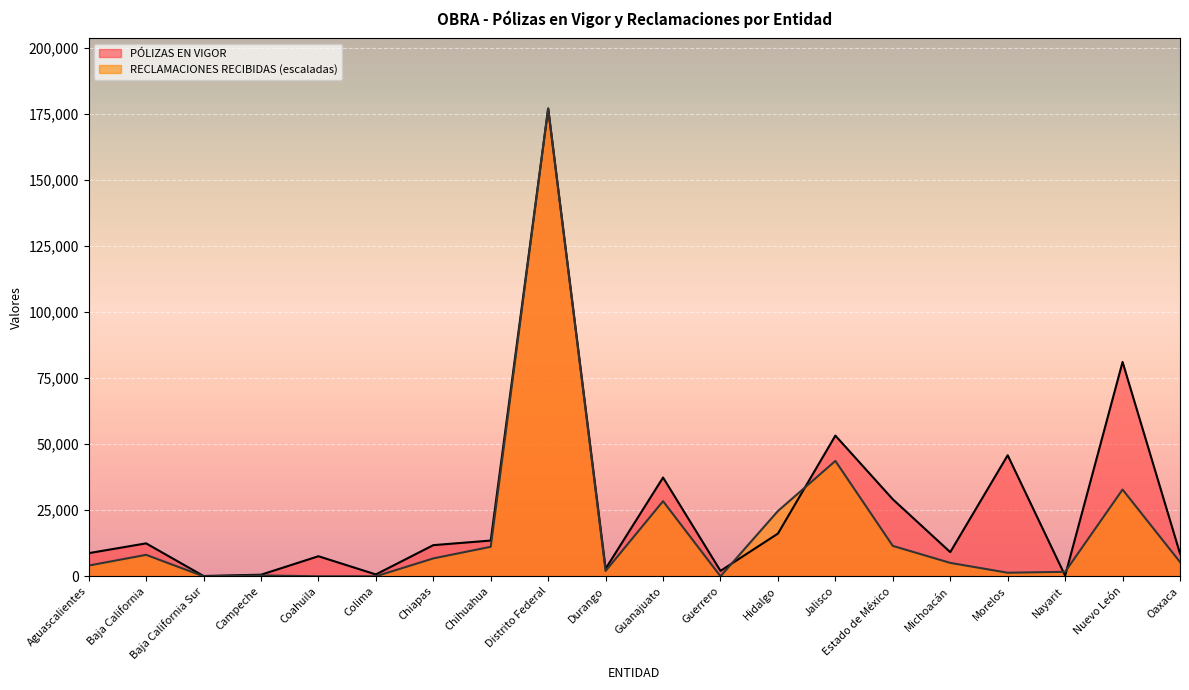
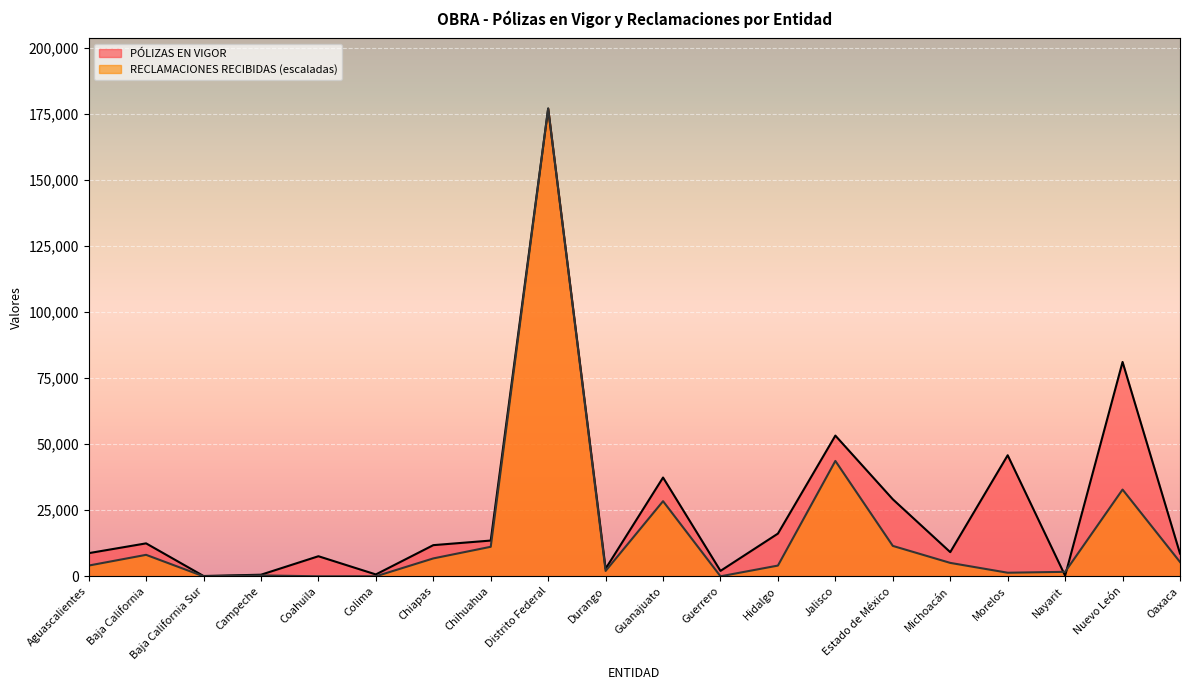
  {
    "PÓLIZAS EN VIGOR": {
      "Aguascalientes": "9,000",
      "Baja California": "12,000",
      "Coahuila": "8,000",
      "Chiapas": "12,000",
      "Chihuahua": "14,000",
      "Guanajuato": "37,000",
      "Guerrero": "2,000",
      "Hidalgo": "16,000",
      "Jalisco": "53,000",
      "Estado de México": "29,000",
      "Michoacán": "9,000",
      "Morelos": "46,000",
      "Nayarit": "0",
      "Nuevo León": "81,000",
      "Oaxaca": "9,000"
    },
    "RECLAMACIONES RECIBIDAS (escaladas)": {
      "Aguascalientes": "4,000",
      "Baja California": "8,000",
      "Coahuila": "0",
      "Chiapas": "7,000",
      "Chihuahua": "11,000",
      "Guanajuato": "28,000",
      "Guerrero": "0",
-     "Hidalgo": "25,000",
+     "Hidalgo": "4,000",
      "Jalisco": "44,000",
      "Estado de México": "12,000",
      "Michoacán": "5,000",
      "Morelos": "1,000",
      "Nayarit": "2,000",
      "Nuevo León": "33,000",
      "Oaxaca": "5,000"
    }
  }
